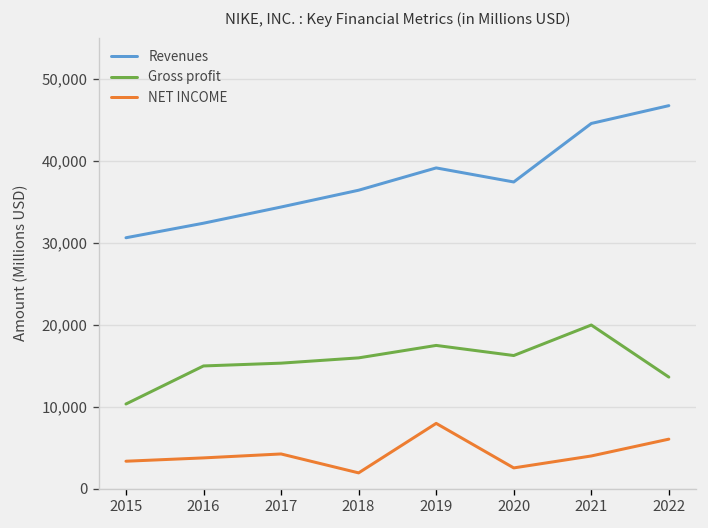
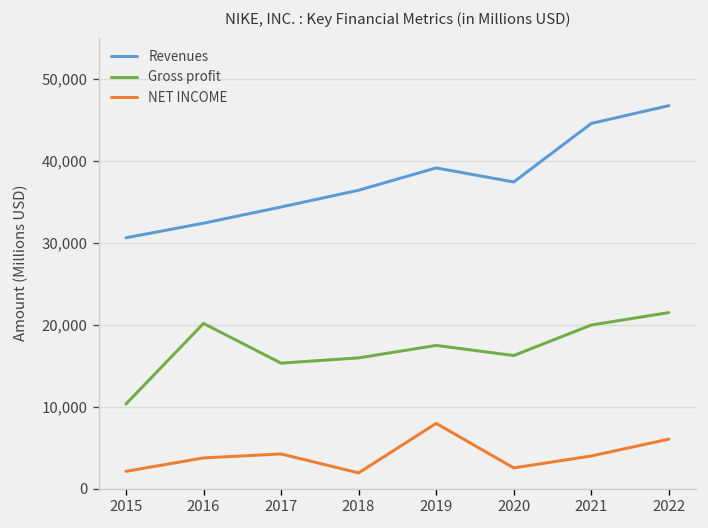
  {
    "Revenues": {
      "2015": "31,000",
      "2016": "32,000",
      "2017": "34,000",
      "2018": "36,000",
      "2019": "39,000",
      "2020": "37,000",
      "2021": "45,000",
      "2022": "47,000"
    },
    "Gross profit": {
      "2015": "10,000",
-     "2016": "15,000",
+     "2016": "20,000",
      "2017": "15,000",
      "2018": "16,000",
      "2019": "17,000",
      "2020": "16,000",
      "2021": "20,000",
-     "2022": "14,000"
+     "2022": "21,000"
    },
    "NET INCOME": {
-     "2015": "3,000",
+     "2015": "2,000",
      "2016": "4,000",
      "2017": "4,000",
      "2018": "2,000",
      "2019": "8,000",
      "2020": "3,000",
      "2021": "4,000",
      "2022": "6,000"
    }
  }
